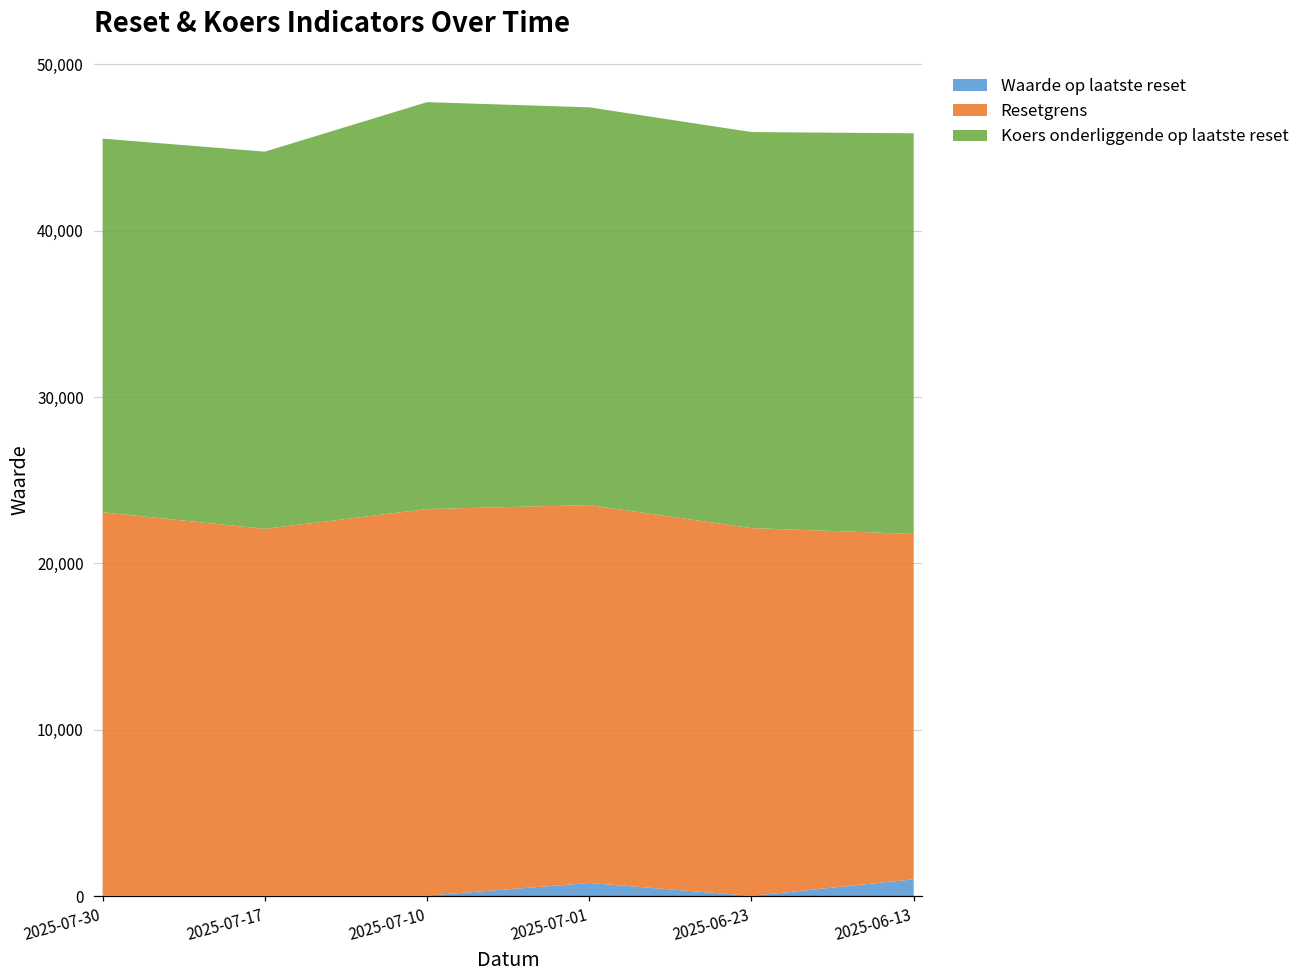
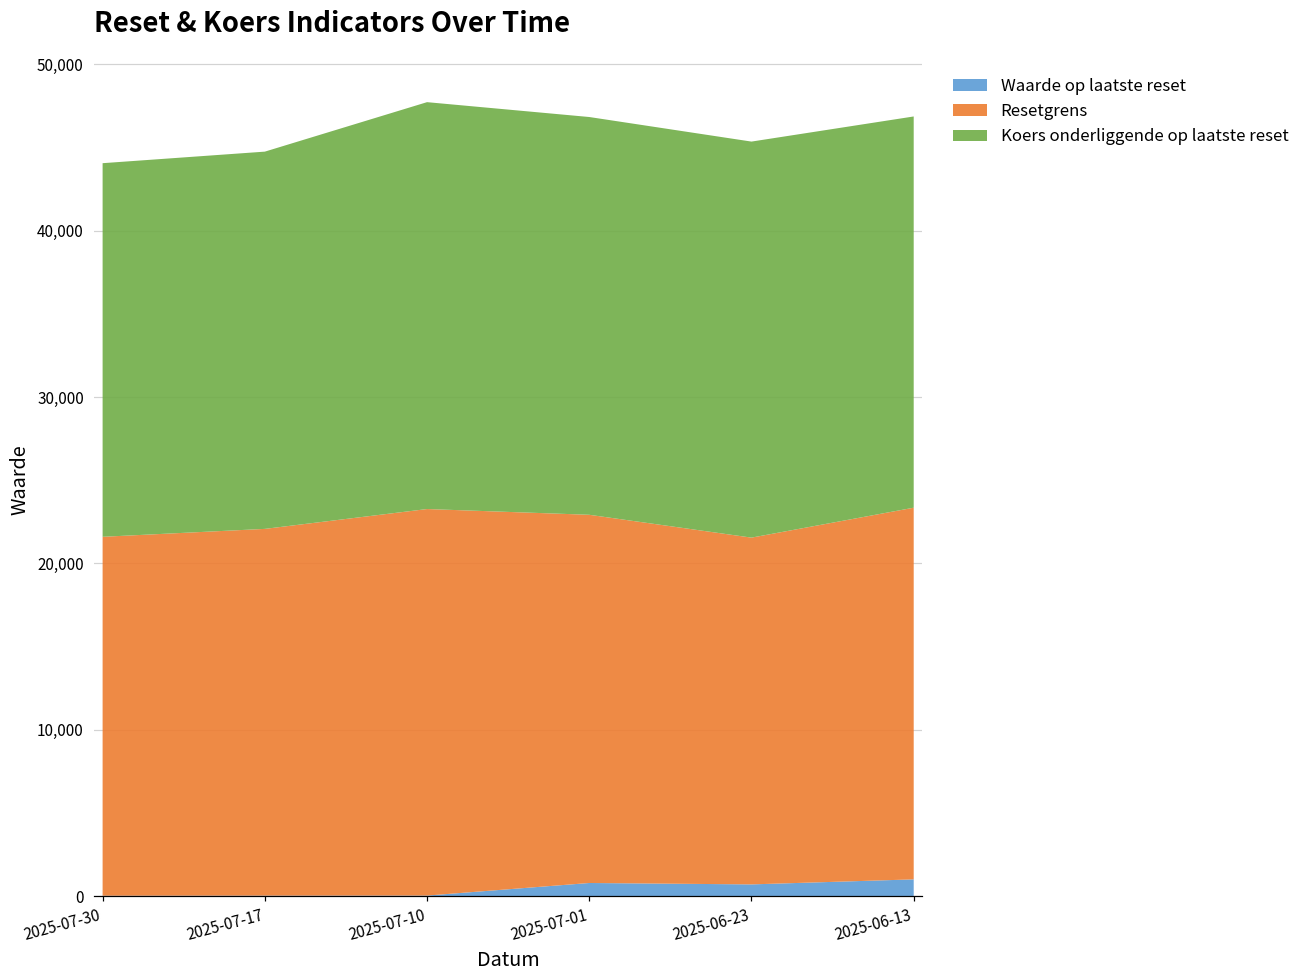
  {
    "Waarde op laatste reset": {
      "2025-07-01": "800",
-     "2025-06-23": "0",
+     "2025-06-23": "700",
      "2025-06-13": "1,000"
    },
    "Resetgrens": {
-     "2025-07-30": "23,000",
+     "2025-07-30": "21,600",
      "2025-07-17": "22,000",
      "2025-07-10": "23,200",
-     "2025-07-01": "22,700",
-     "2025-06-23": "22,100",
-     "2025-06-13": "20,800"
+     "2025-07-01": "22,100",
+     "2025-06-23": "20,800",
+     "2025-06-13": "22,300"
    },
    "Koers onderliggende op laatste reset": {
      "2025-07-30": "22,500",
      "2025-07-17": "22,700",
      "2025-07-10": "24,500",
      "2025-07-01": "23,900",
      "2025-06-23": "23,800",
-     "2025-06-13": "24,100"
+     "2025-06-13": "23,500"
    }
  }
